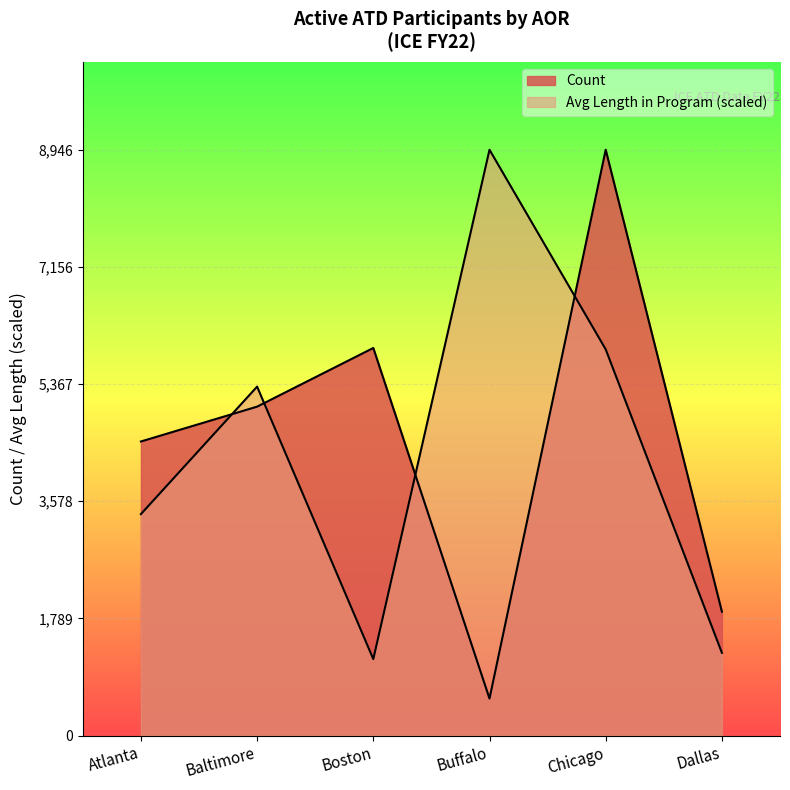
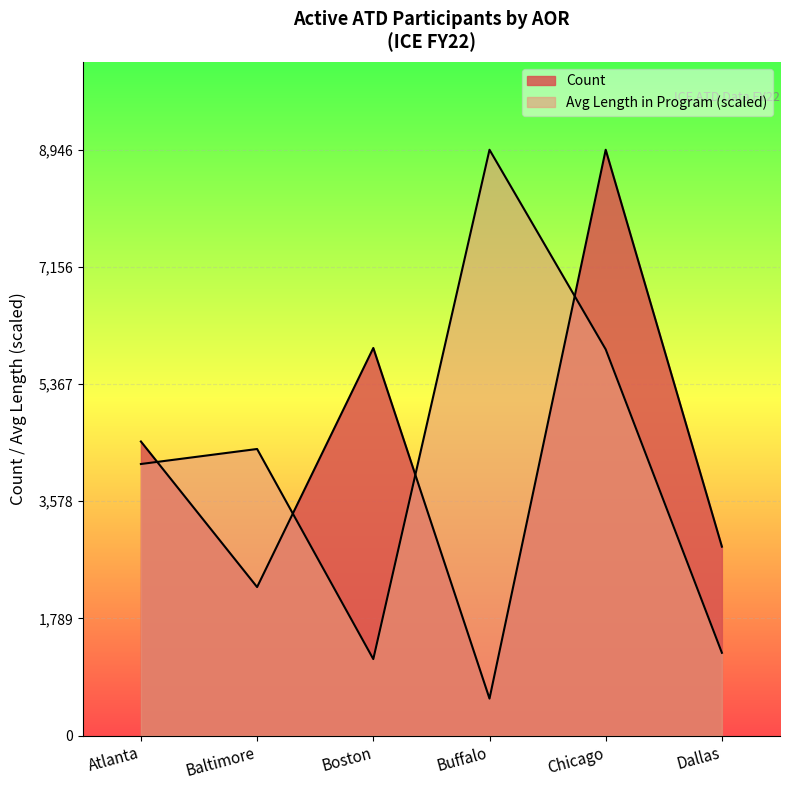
  {
    "Count": {
      "Atlanta": "4,500",
-     "Baltimore": "5,000",
+     "Baltimore": "2,300",
      "Boston": "5,900",
      "Buffalo": "600",
      "Chicago": "8,900",
-     "Dallas": "1,900"
+     "Dallas": "2,900"
    },
    "Avg Length in Program (scaled)": {
-     "Atlanta": "3,400",
-     "Baltimore": "5,300",
+     "Atlanta": "4,100",
+     "Baltimore": "4,400",
      "Boston": "1,200",
      "Buffalo": "8,900",
      "Chicago": "5,900",
      "Dallas": "1,300"
    }
  }
